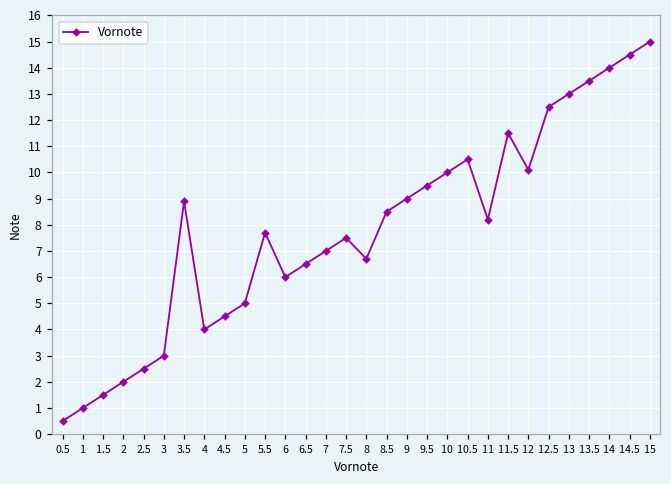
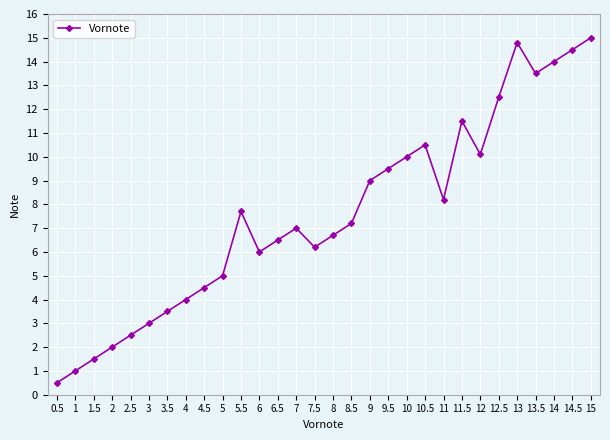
  {
    "0.5": 0.5,
    "1": 1.0,
    "1.5": 1.5,
    "2": 2.0,
    "2.5": 2.5,
    "3": 3.0,
-   "3.5": 8.9,
+   "3.5": 3.5,
    "4": 4.0,
    "4.5": 4.5,
    "5": 5.0,
    "5.5": 7.7,
    "6": 6.0,
    "6.5": 6.5,
    "7": 7.0,
-   "7.5": 7.5,
+   "7.5": 6.2,
    "8": 6.7,
-   "8.5": 8.5,
+   "8.5": 7.2,
    "9": 9.0,
    "9.5": 9.5,
    "10": 10.0,
    "10.5": 10.5,
    "11": 8.2,
    "11.5": 11.5,
    "12": 10.1,
    "12.5": 12.5,
-   "13": 13.0,
+   "13": 14.8,
    "13.5": 13.5,
    "14": 14.0,
    "14.5": 14.5,
    "15": 15.0
  }
